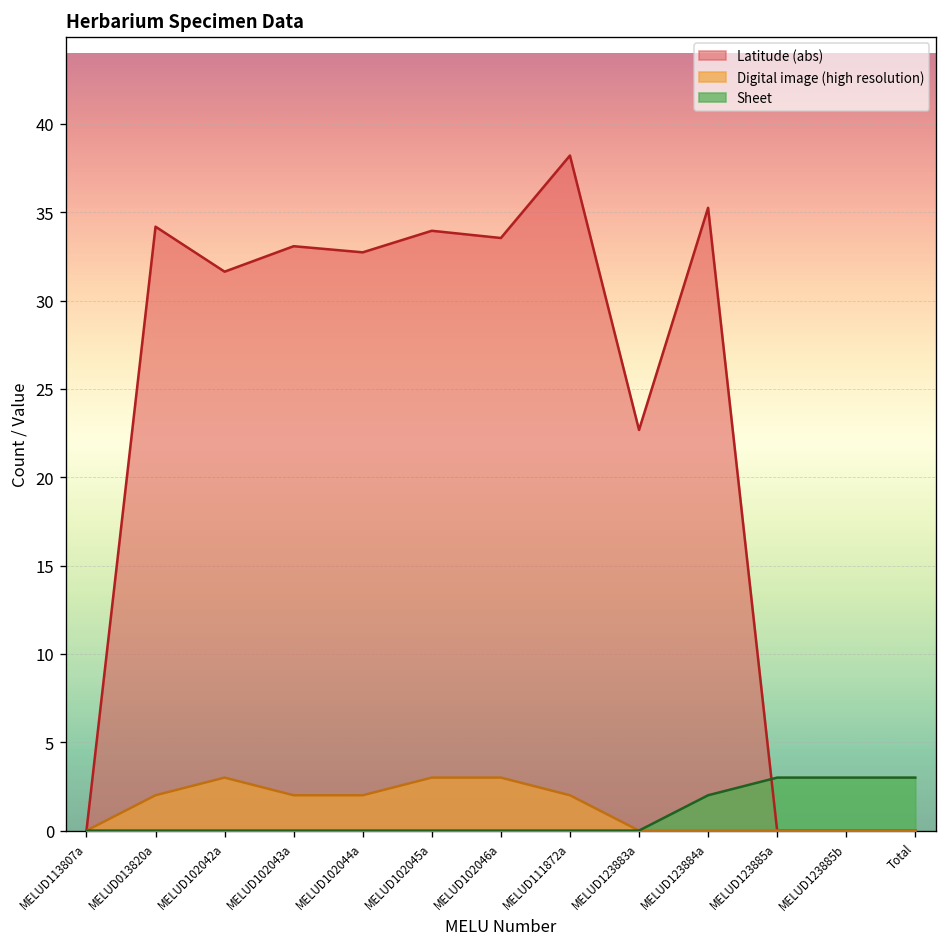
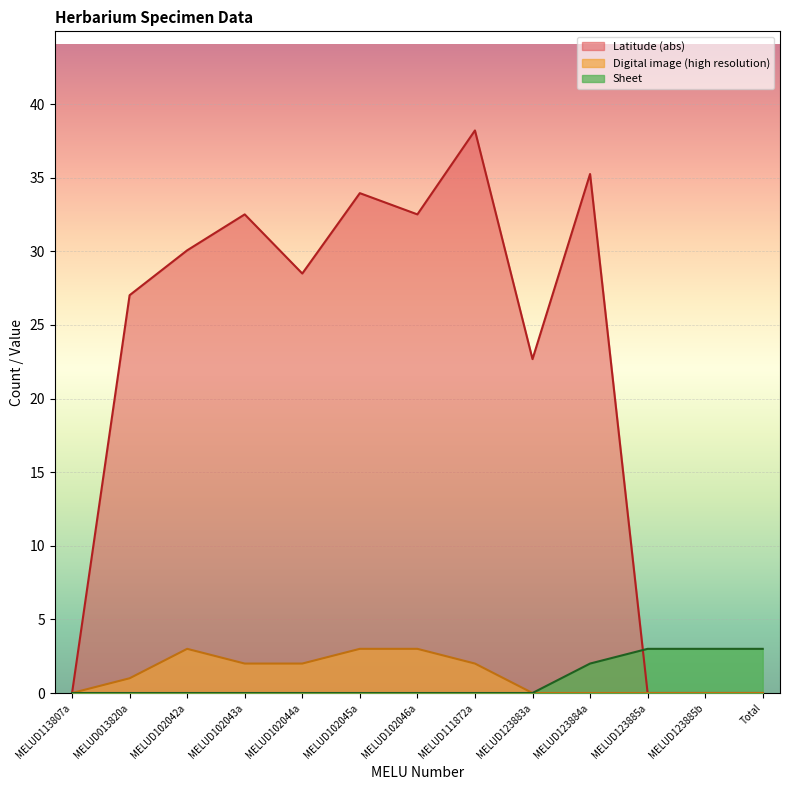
  {
    "Latitude (abs)": {
-     "MELUD013820a": 34.2,
-     "MELUD102042a": 31.6,
-     "MELUD102043a": 33.1,
-     "MELUD102044a": 32.7,
+     "MELUD013820a": 27.0,
+     "MELUD102042a": 30.1,
+     "MELUD102043a": 32.5,
+     "MELUD102044a": 28.5,
      "MELUD102045a": 34.0,
-     "MELUD102046a": 33.5,
+     "MELUD102046a": 32.5,
      "MELUD111872a": 38.2,
      "MELUD123883a": 22.7,
      "MELUD123884a": 35.3
    },
    "Digital image (high resolution)": {
-     "MELUD013820a": 2,
+     "MELUD013820a": 1,
      "MELUD102042a": 3,
      "MELUD102043a": 2,
      "MELUD102044a": 2,
      "MELUD102045a": 3,
      "MELUD102046a": 3,
      "MELUD111872a": 2,
      "MELUD123884a": 0
    },
    "Sheet": {
      "MELUD013820a": 0.0,
      "MELUD102042a": 0.0,
      "MELUD102043a": 0.0,
      "MELUD102044a": 0.0,
      "MELUD102045a": 0.0,
      "MELUD102046a": 0.0,
      "MELUD111872a": 0.0,
      "MELUD123884a": 2.0,
      "MELUD123885a": 3.0,
      "MELUD123885b": 3.0,
      "Total": 3.0
    }
  }
